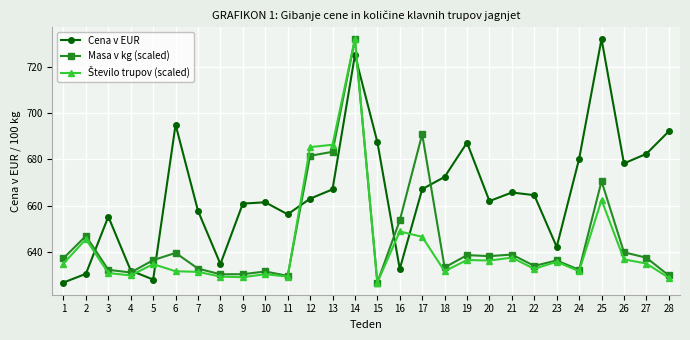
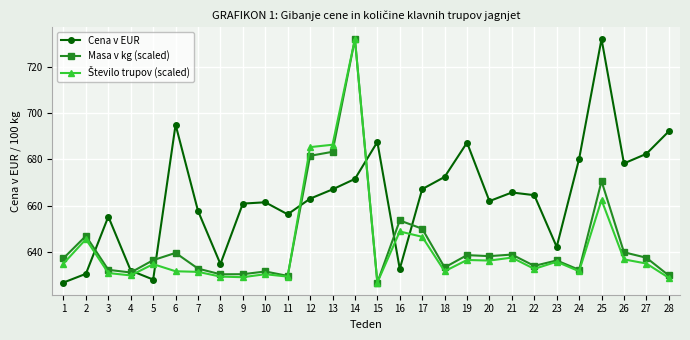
  {
    "Cena v EUR": {
      "1": 627,
      "2": 630,
      "3": 655,
      "5": 628,
      "6": 695,
      "7": 658,
      "8": 635,
      "9": 661,
      "10": 661,
      "11": 656,
      "12": 663,
      "13": 667,
-     "14": 725,
+     "14": 672,
      "15": 688,
      "16": 633,
      "17": 667,
      "18": 672,
      "19": 687,
      "20": 662,
      "21": 666,
      "22": 665,
      "23": 642,
      "24": 680,
      "25": 732,
      "26": 678,
      "27": 682,
      "28": 692
    },
    "Masa v kg (scaled)": {
      "1": 637,
      "2": 647,
      "3": 632,
      "5": 636,
      "6": 640,
      "7": 633,
      "9": 630,
      "10": 631,
      "12": 682,
      "13": 683,
      "16": 654,
-     "17": 691,
+     "17": 650,
      "18": 633,
      "19": 639,
      "20": 638,
      "21": 639,
      "22": 634,
      "25": 671,
      "26": 640,
      "27": 637
    },
    "Število trupov (scaled)": {
      "1": 635,
      "2": 645,
      "3": 631,
      "4": 630,
      "5": 635,
      "6": 632,
      "7": 631,
      "9": 629,
      "10": 630,
      "12": 685,
      "13": 686,
      "16": 649,
      "17": 646,
      "18": 632,
      "19": 636,
      "20": 636,
      "21": 637,
      "22": 633,
      "25": 662,
      "26": 637,
      "27": 635
    }
  }
